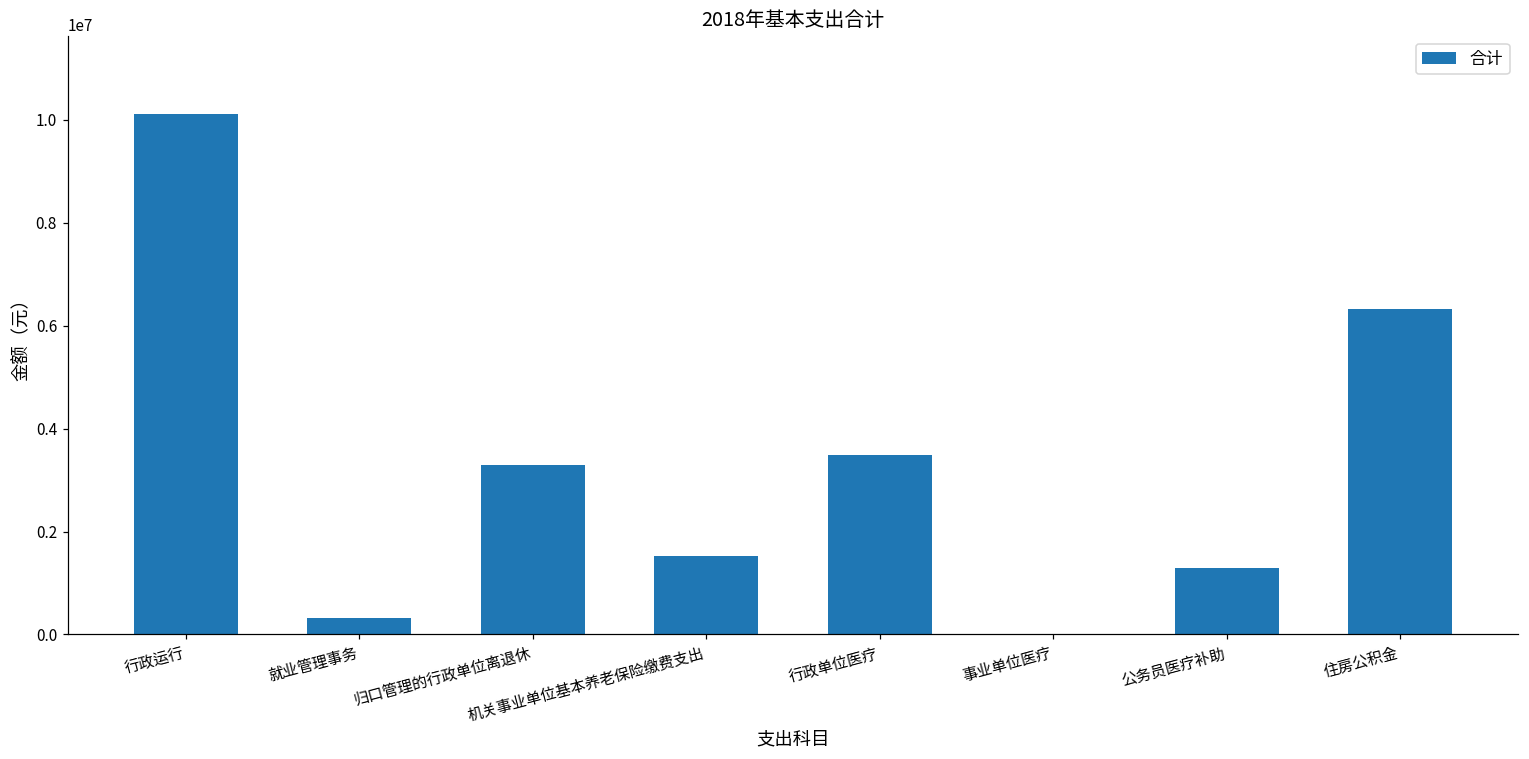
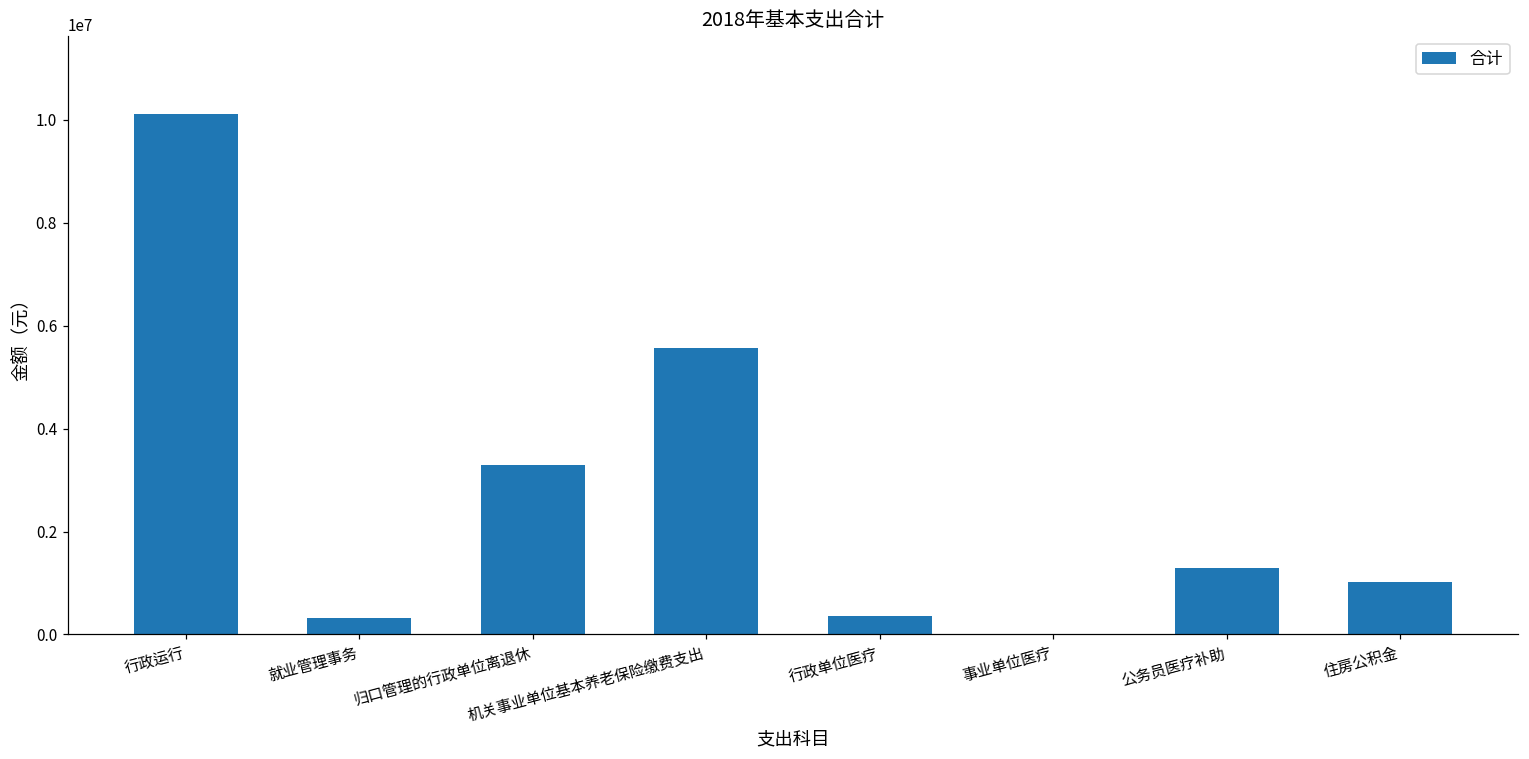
  {
    "行政运行": 10100000,
    "就业管理事务": 300000,
    "归口管理的行政单位离退休": 3300000,
-   "机关事业单位基本养老保险缴费支出": 1500000,
-   "行政单位医疗": 3500000,
+   "机关事业单位基本养老保险缴费支出": 5600000,
+   "行政单位医疗": 400000,
    "公务员医疗补助": 1300000,
-   "住房公积金": 6300000
+   "住房公积金": 1000000
  }
